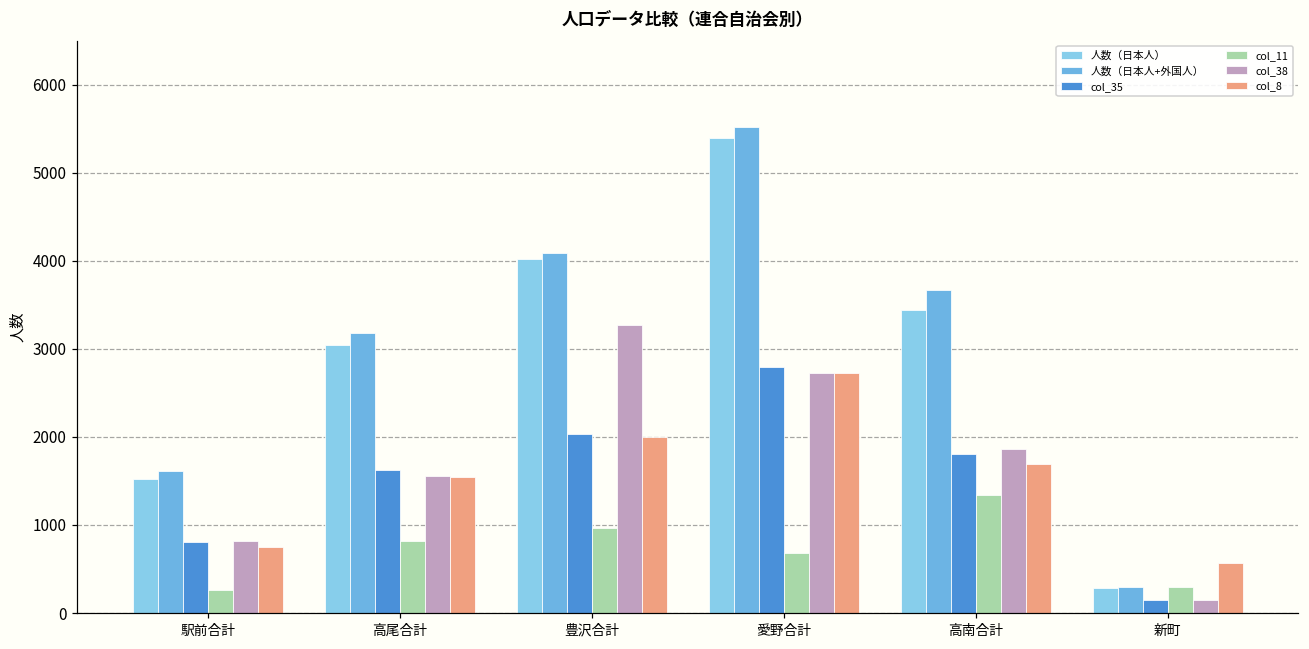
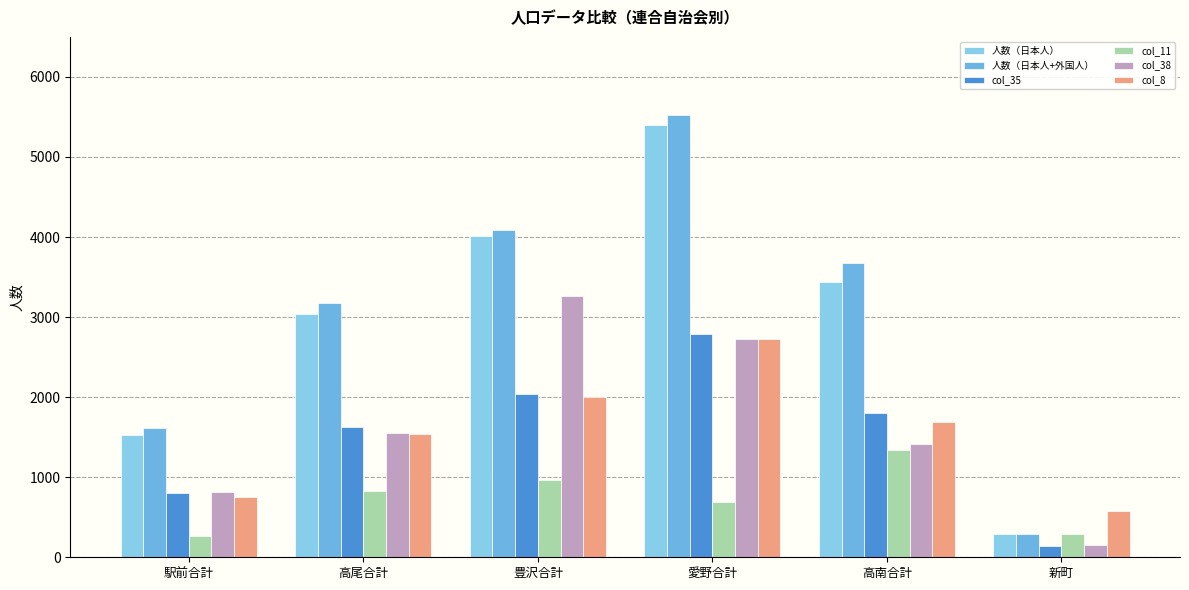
  {
    "col_11": {
      "駅前合計": 300,
      "高尾合計": 800,
      "豊沢合計": 1000,
      "愛野合計": 700,
      "高南合計": 1300,
      "新町": 300
    },
    "col_38": {
      "駅前合計": 800,
      "高尾合計": 1600,
      "豊沢合計": 3300,
      "愛野合計": 2700,
-     "高南合計": 1900,
+     "高南合計": 1400,
      "新町": 100
    },
    "col_8": {
      "駅前合計": 800,
      "高尾合計": 1500,
      "豊沢合計": 2000,
      "愛野合計": 2700,
      "高南合計": 1700,
      "新町": 600
    }
  }
